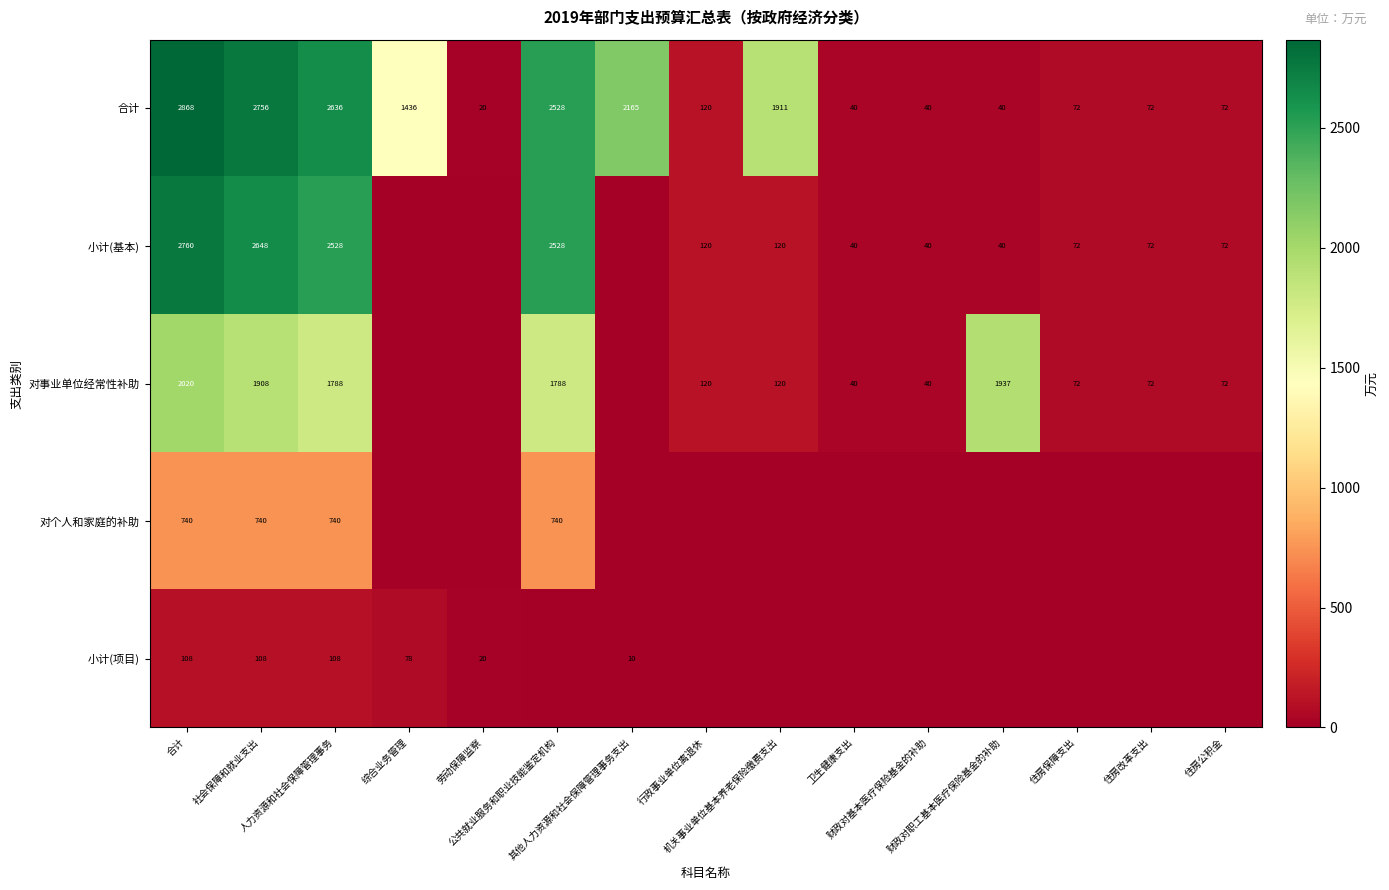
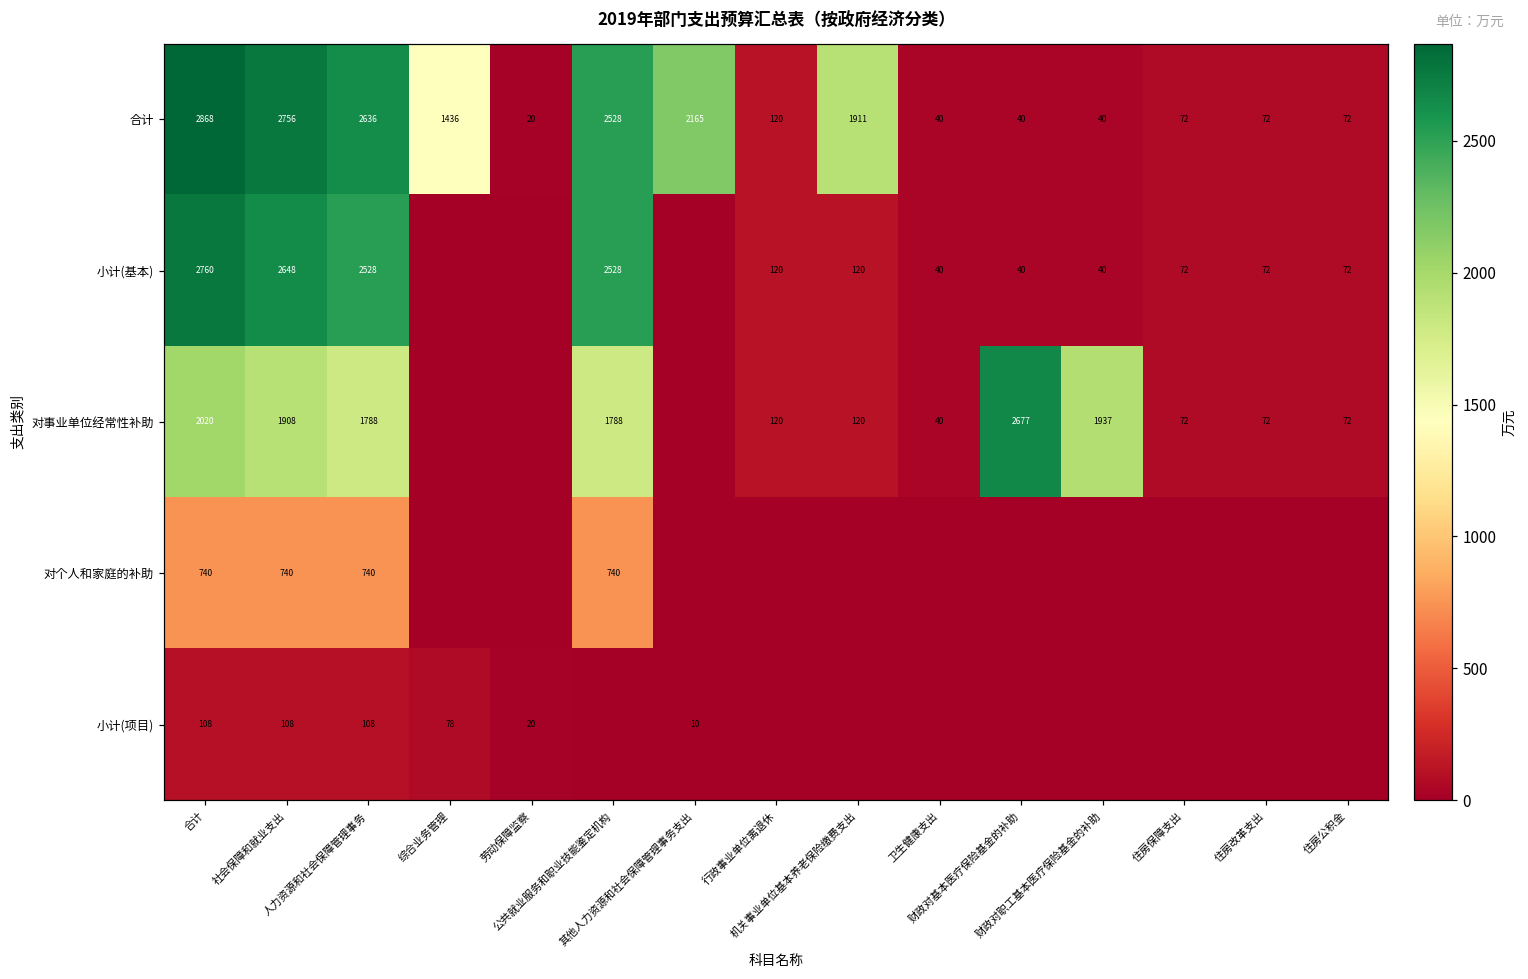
  {
    "合计": {
      "合计": 2868,
      "社会保障和就业支出": 2756,
      "人力资源和社会保障管理事务": 2636,
      "综合业务管理": 1436,
      "劳动保障监察": 20,
      "公共就业服务和职业技能鉴定机构": 2528,
      "其他人力资源和社会保障管理事务支出": 2165,
      "行政事业单位离退休": 120,
      "机关事业单位基本养老保险缴费支出": 1911,
      "卫生健康支出": 40,
      "财政对基本医疗保险基金的补助": 40,
      "财政对职工基本医疗保险基金的补助": 40,
      "住房保障支出": 72,
      "住房改革支出": 72,
      "住房公积金": 72
    },
    "小计(基本)": {
      "合计": 2760,
      "社会保障和就业支出": 2648,
      "人力资源和社会保障管理事务": 2528,
      "公共就业服务和职业技能鉴定机构": 2528,
      "行政事业单位离退休": 120,
      "机关事业单位基本养老保险缴费支出": 120,
      "卫生健康支出": 40,
      "财政对基本医疗保险基金的补助": 40,
      "财政对职工基本医疗保险基金的补助": 40,
      "住房保障支出": 72,
      "住房改革支出": 72,
      "住房公积金": 72
    },
    "对事业单位经常性补助": {
      "合计": 2020,
      "社会保障和就业支出": 1908,
      "人力资源和社会保障管理事务": 1788,
      "公共就业服务和职业技能鉴定机构": 1788,
      "行政事业单位离退休": 120,
      "机关事业单位基本养老保险缴费支出": 120,
      "卫生健康支出": 40,
-     "财政对基本医疗保险基金的补助": 40,
+     "财政对基本医疗保险基金的补助": 2677,
      "财政对职工基本医疗保险基金的补助": 1937,
      "住房保障支出": 72,
      "住房改革支出": 72,
      "住房公积金": 72
    },
    "对个人和家庭的补助": {
      "合计": 740,
      "社会保障和就业支出": 740,
      "人力资源和社会保障管理事务": 740,
      "公共就业服务和职业技能鉴定机构": 740
    },
    "小计(项目)": {
      "合计": 108,
      "社会保障和就业支出": 108,
      "人力资源和社会保障管理事务": 108,
      "综合业务管理": 78,
      "劳动保障监察": 20,
      "其他人力资源和社会保障管理事务支出": 10
    }
  }
